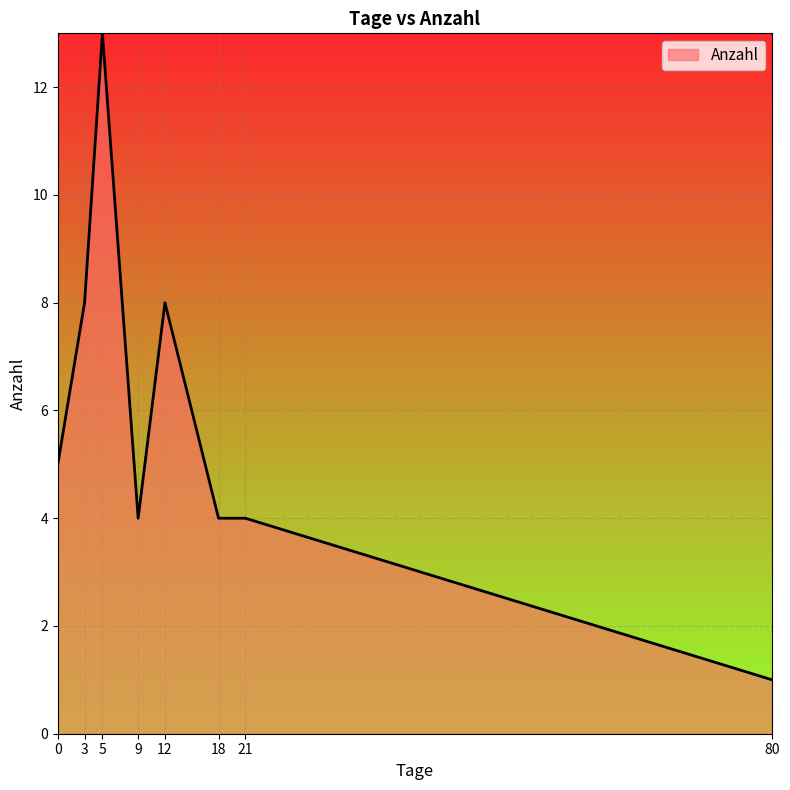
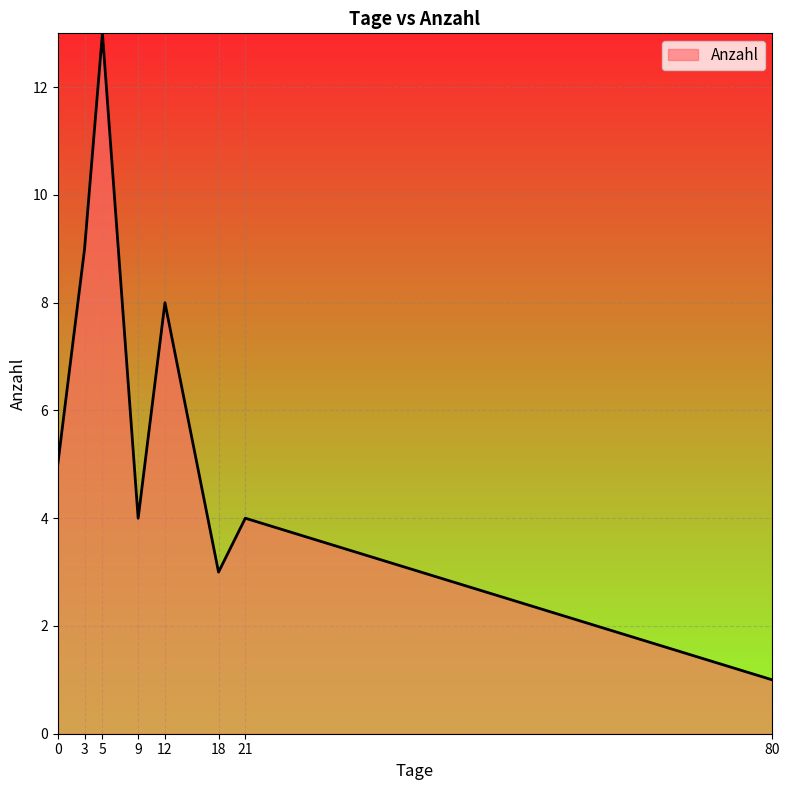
  {
    "0": 5,
-   "3": 8,
+   "3": 9,
    "5": 13,
    "9": 4,
    "12": 8,
-   "18": 4,
+   "18": 3,
    "21": 4,
    "80": 1
  }
